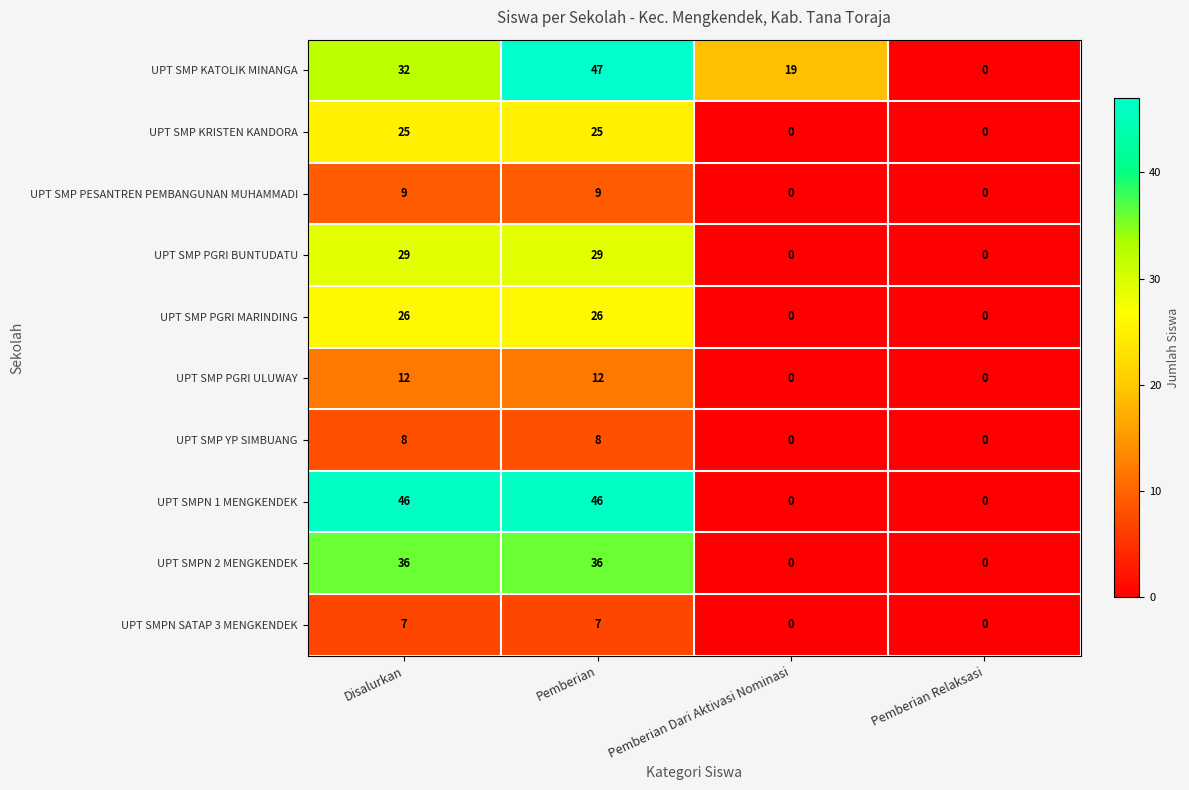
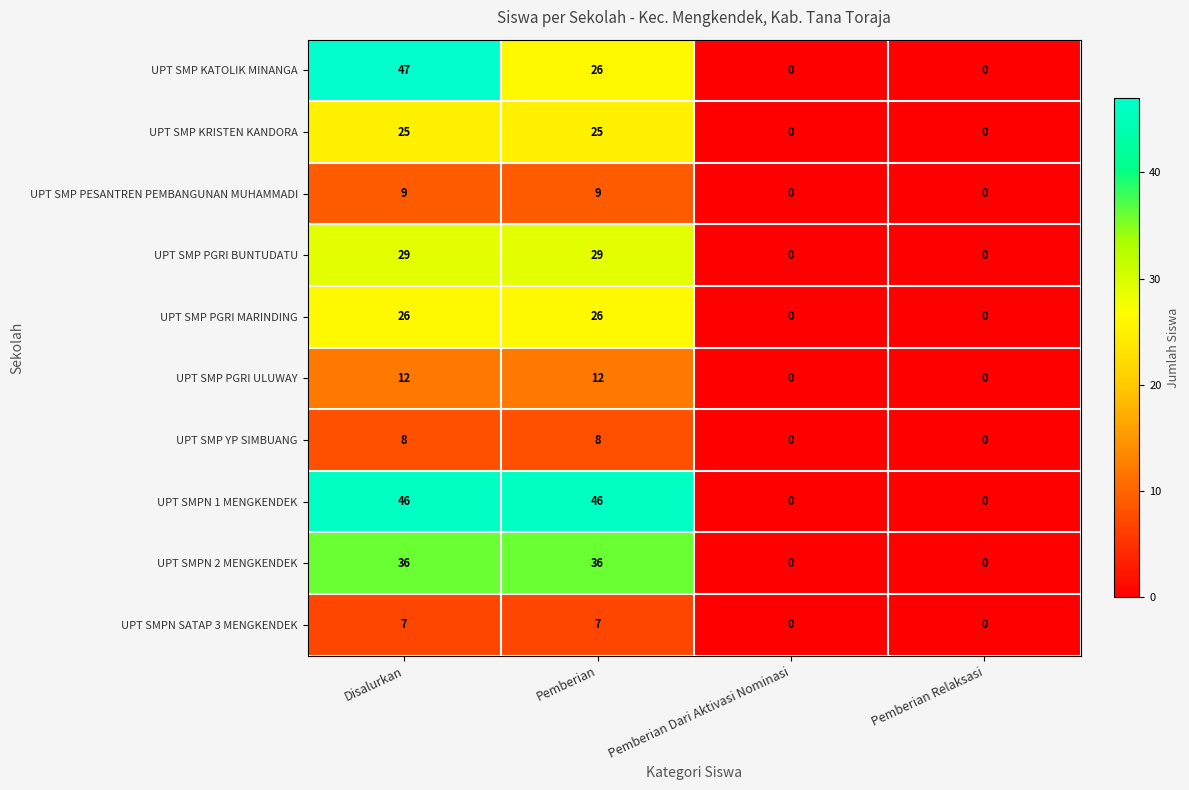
  {
    "UPT SMP KATOLIK MINANGA": {
-     "Disalurkan": 32,
-     "Pemberian": 47,
-     "Pemberian Dari Aktivasi Nominasi": 19,
+     "Disalurkan": 47,
+     "Pemberian": 26,
+     "Pemberian Dari Aktivasi Nominasi": 0,
      "Pemberian Relaksasi": 0
    },
    "UPT SMP KRISTEN KANDORA": {
      "Disalurkan": 25,
      "Pemberian": 25,
      "Pemberian Dari Aktivasi Nominasi": 0,
      "Pemberian Relaksasi": 0
    },
    "UPT SMP PESANTREN PEMBANGUNAN MUHAMMADI": {
      "Disalurkan": 9,
      "Pemberian": 9,
      "Pemberian Dari Aktivasi Nominasi": 0,
      "Pemberian Relaksasi": 0
    },
    "UPT SMP PGRI BUNTUDATU": {
      "Disalurkan": 29,
      "Pemberian": 29,
      "Pemberian Dari Aktivasi Nominasi": 0,
      "Pemberian Relaksasi": 0
    },
    "UPT SMP PGRI MARINDING": {
      "Disalurkan": 26,
      "Pemberian": 26,
      "Pemberian Dari Aktivasi Nominasi": 0,
      "Pemberian Relaksasi": 0
    },
    "UPT SMP PGRI ULUWAY": {
      "Disalurkan": 12,
      "Pemberian": 12,
      "Pemberian Dari Aktivasi Nominasi": 0,
      "Pemberian Relaksasi": 0
    },
    "UPT SMP YP SIMBUANG": {
      "Disalurkan": 8,
      "Pemberian": 8,
      "Pemberian Dari Aktivasi Nominasi": 0,
      "Pemberian Relaksasi": 0
    },
    "UPT SMPN 1 MENGKENDEK": {
      "Disalurkan": 46,
      "Pemberian": 46,
      "Pemberian Dari Aktivasi Nominasi": 0,
      "Pemberian Relaksasi": 0
    },
    "UPT SMPN 2 MENGKENDEK": {
      "Disalurkan": 36,
      "Pemberian": 36,
      "Pemberian Dari Aktivasi Nominasi": 0,
      "Pemberian Relaksasi": 0
    },
    "UPT SMPN SATAP 3 MENGKENDEK": {
      "Disalurkan": 7,
      "Pemberian": 7,
      "Pemberian Dari Aktivasi Nominasi": 0,
      "Pemberian Relaksasi": 0
    }
  }
